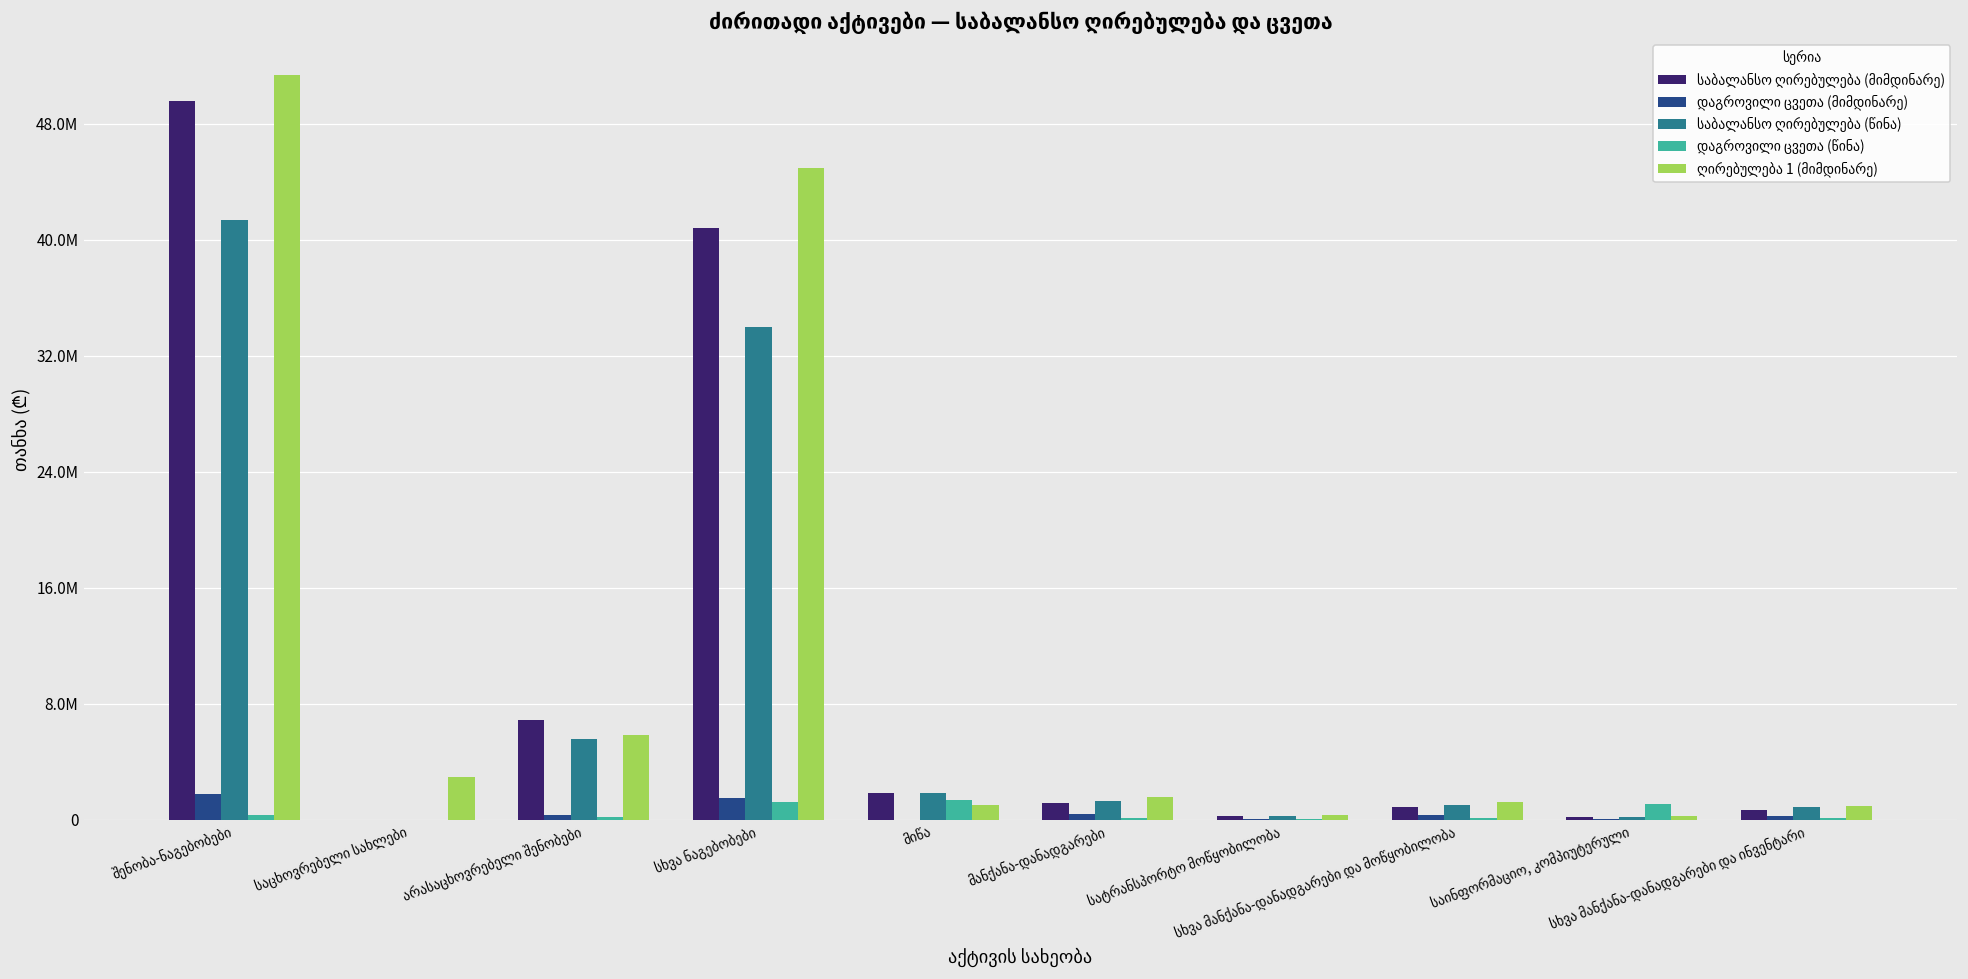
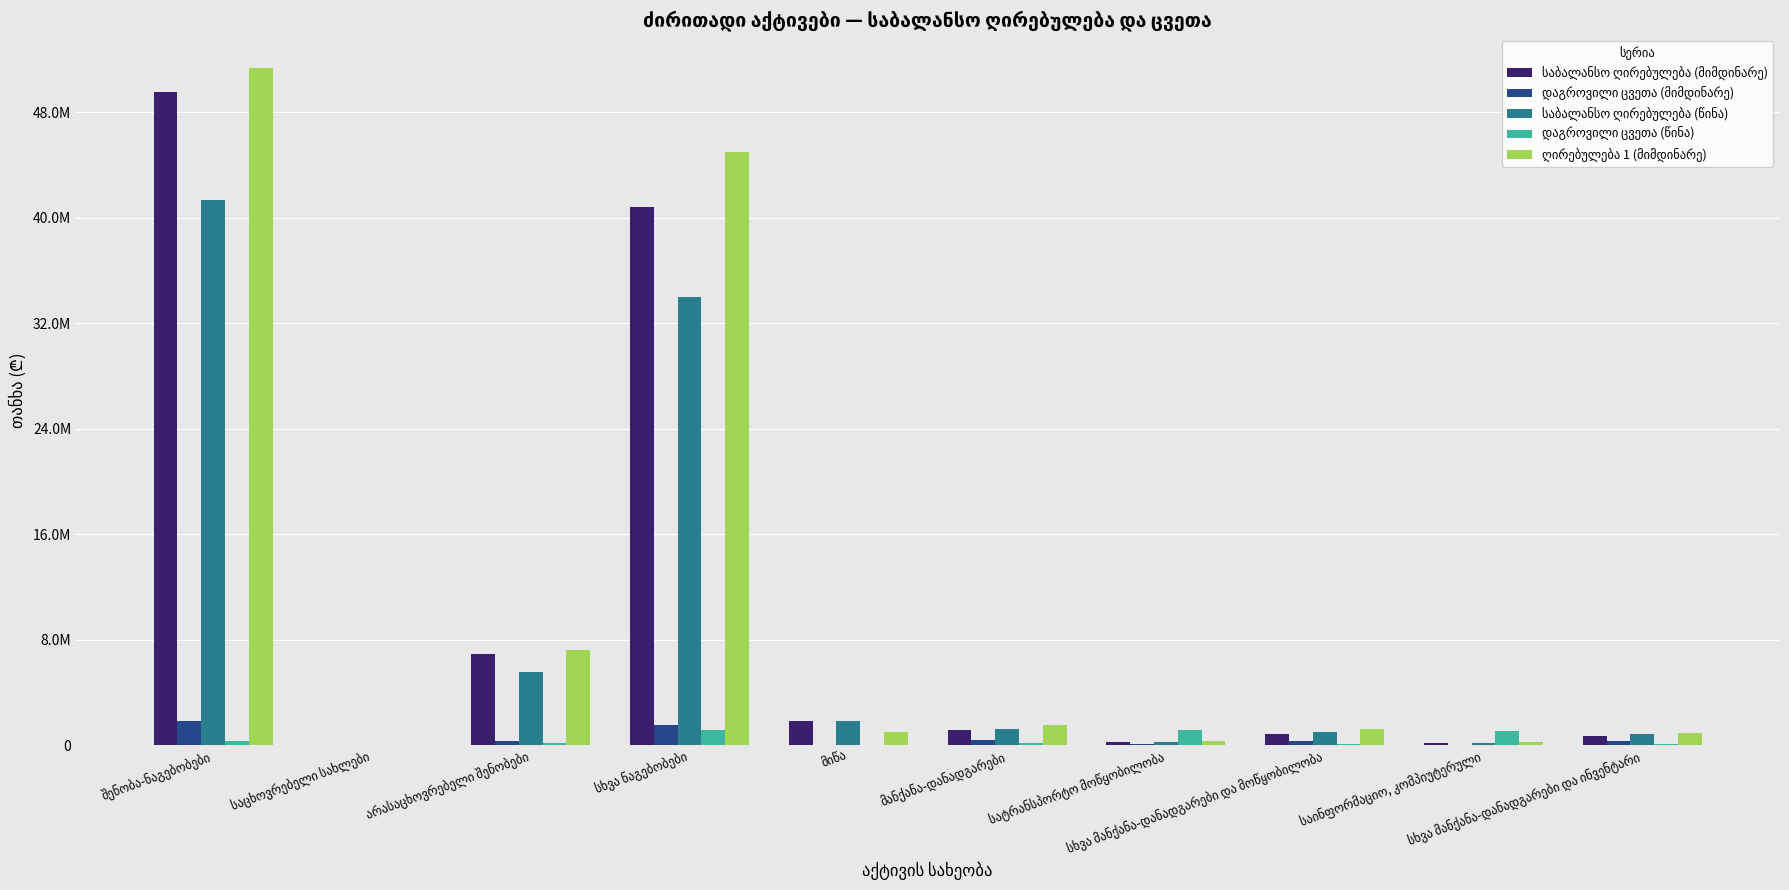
  {
    "დაგროვილი ცვეთა (წინა)": {
      "შენობა-ნაგებობები": 300000,
      "არასაცხოვრებელი შენობები": 200000,
      "სხვა ნაგებობები": 1200000,
-     "მიწა": 1300000,
-     "სატრანსპორტო მოწყობილობა": 0,
+     "მიწა": 0,
+     "სატრანსპორტო მოწყობილობა": 1200000,
      "საინფორმაციო, კომპიუტერული": 1100000
    },
    "ღირებულება 1 (მიმდინარე)": {
      "შენობა-ნაგებობები": 51300000,
-     "საცხოვრებელი სახლები": 2900000,
-     "არასაცხოვრებელი შენობები": 5800000,
+     "საცხოვრებელი სახლები": 0,
+     "არასაცხოვრებელი შენობები": 7200000,
      "სხვა ნაგებობები": 45000000,
      "მიწა": 1000000,
      "მანქანა-დანადგარები": 1500000,
      "სატრანსპორტო მოწყობილობა": 400000,
      "სხვა მანქანა-დანადგარები და მოწყობილობა": 1200000,
      "საინფორმაციო, კომპიუტერული": 200000,
      "სხვა მანქანა-დანადგარები და ინვენტარი": 1000000
    }
  }
